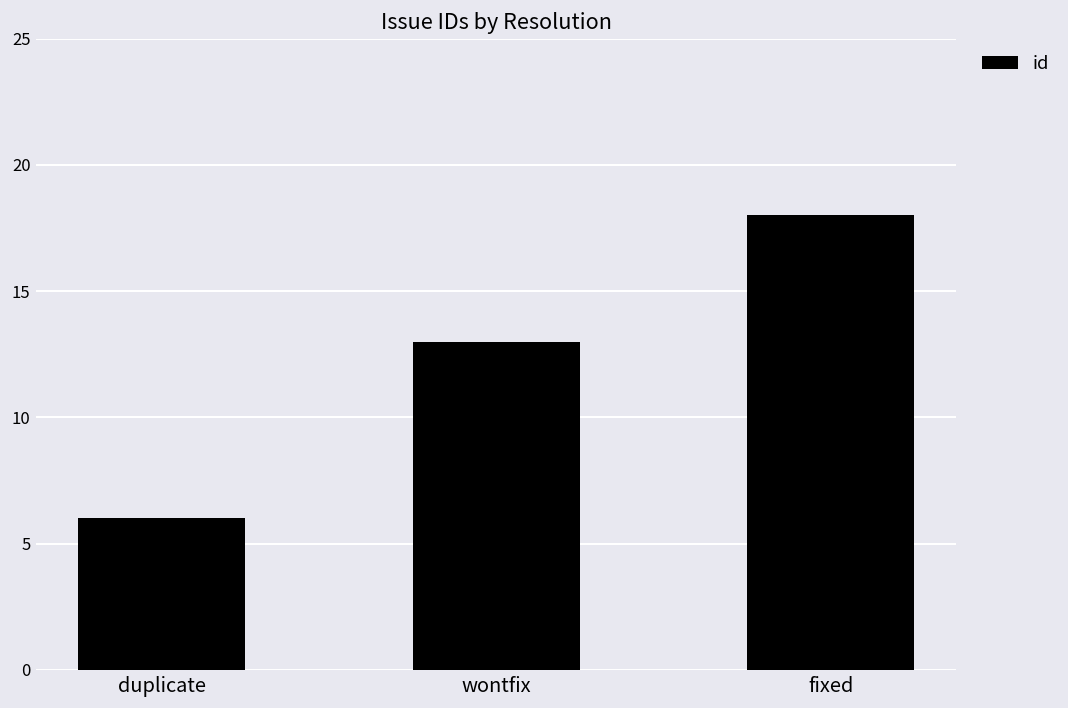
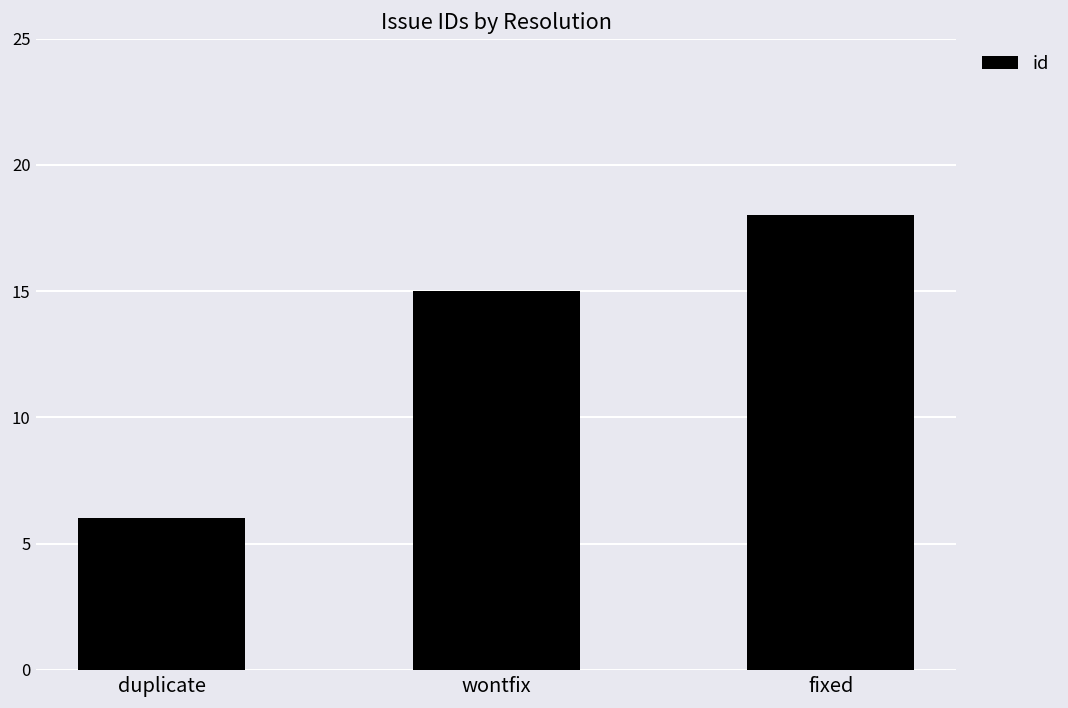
  {
    "duplicate": 6,
-   "wontfix": 13,
+   "wontfix": 15,
    "fixed": 18
  }
